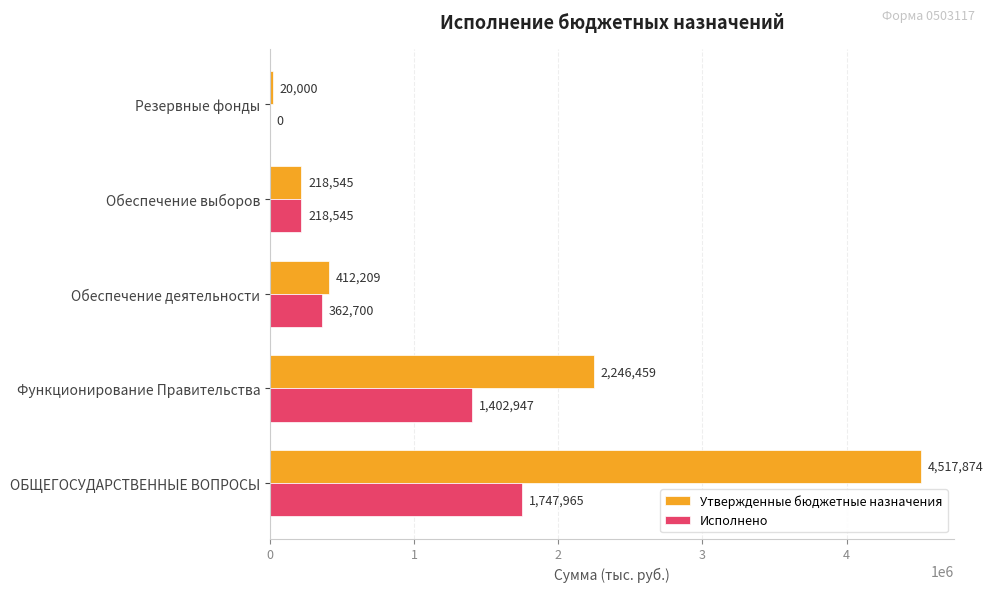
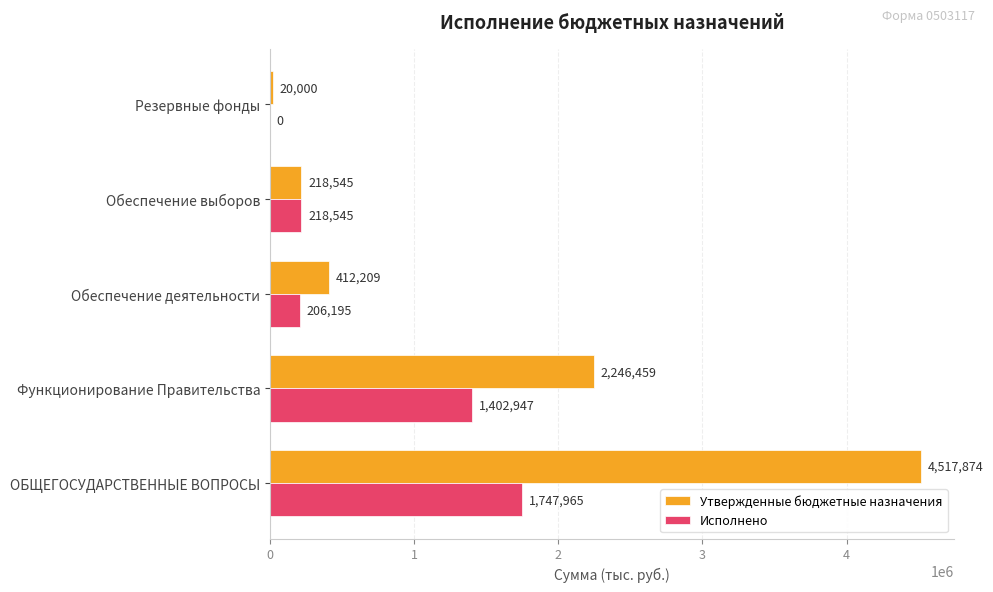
  {
    "Утвержденные бюджетные назначения": {
      "Резервные фонды": "20,000",
      "Обеспечение выборов": "218,545",
      "Обеспечение деятельности": "412,209",
      "Функционирование Правительства": "2,246,459",
      "ОБЩЕГОСУДАРСТВЕННЫЕ ВОПРОСЫ": "4,517,874"
    },
    "Исполнено": {
      "Резервные фонды": "0",
      "Обеспечение выборов": "218,545",
-     "Обеспечение деятельности": "362,700",
+     "Обеспечение деятельности": "206,195",
      "Функционирование Правительства": "1,402,947",
      "ОБЩЕГОСУДАРСТВЕННЫЕ ВОПРОСЫ": "1,747,965"
    }
  }
